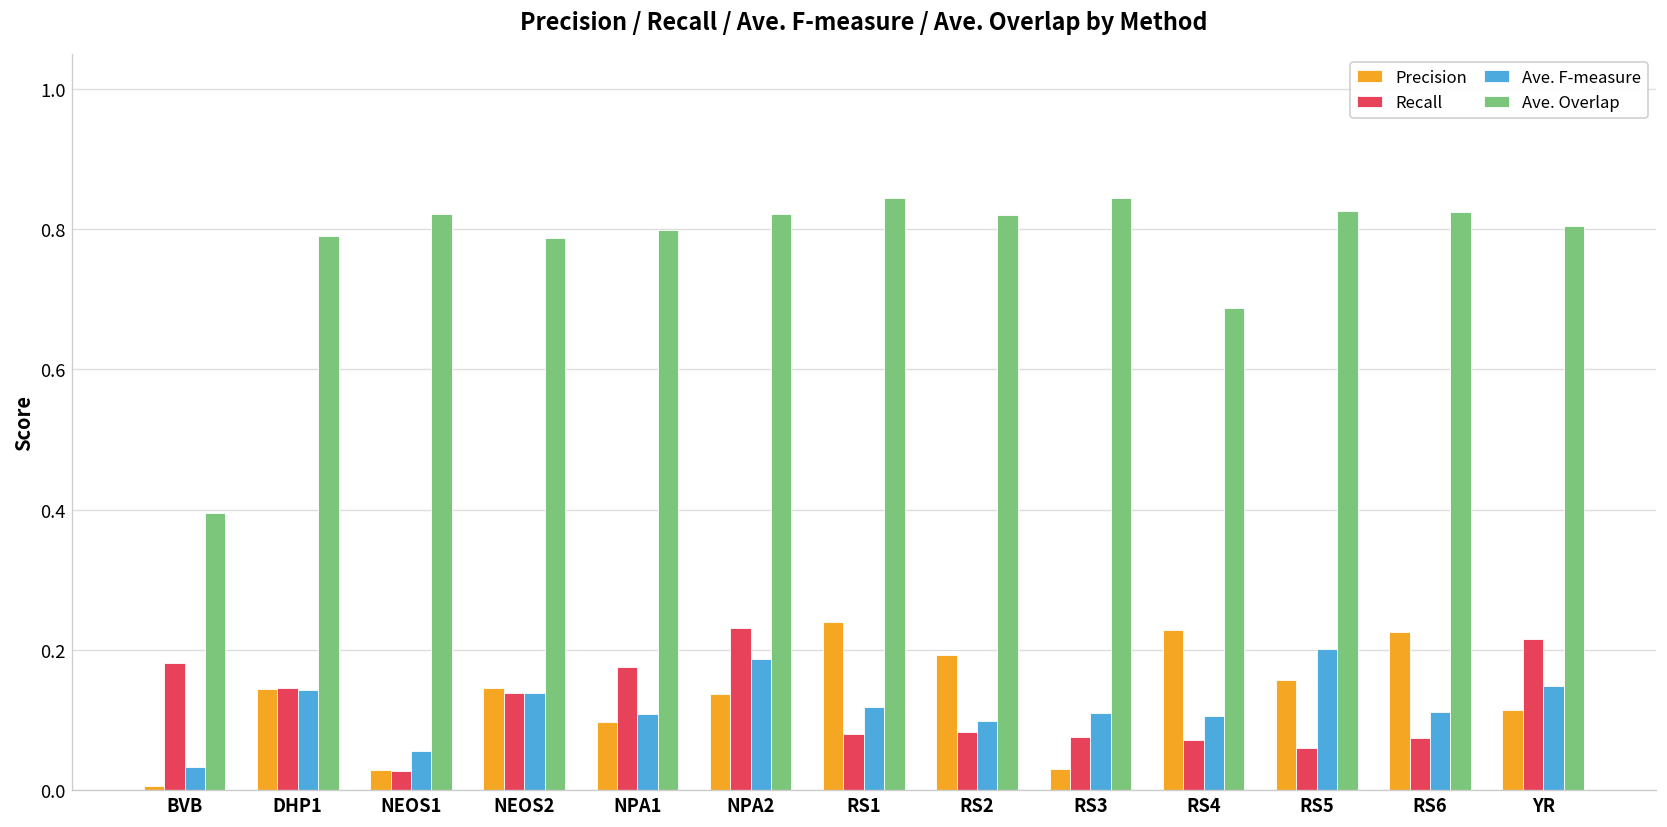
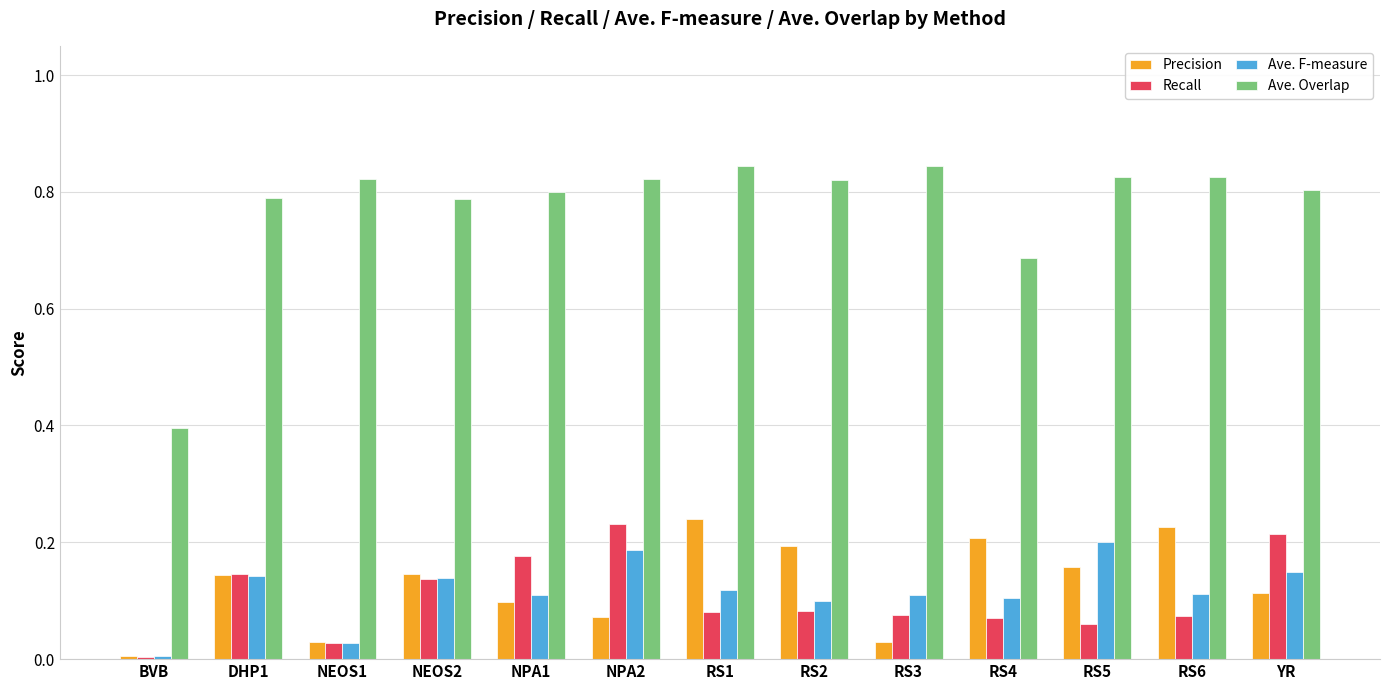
  {
    "Precision": {
      "BVB": 0.01,
      "DHP1": 0.14,
      "NEOS1": 0.03,
      "NEOS2": 0.15,
      "NPA1": 0.10,
-     "NPA2": 0.14,
+     "NPA2": 0.07,
      "RS1": 0.24,
      "RS2": 0.19,
      "RS3": 0.03,
-     "RS4": 0.23,
+     "RS4": 0.21,
      "RS5": 0.16,
      "RS6": 0.23,
      "YR": 0.11
    },
    "Recall": {
-     "BVB": 0.18,
+     "BVB": 0.00,
      "DHP1": 0.15,
      "NEOS1": 0.03,
      "NEOS2": 0.14,
      "NPA1": 0.18,
      "NPA2": 0.23,
      "RS1": 0.08,
      "RS2": 0.08,
      "RS3": 0.08,
      "RS4": 0.07,
      "RS5": 0.06,
      "RS6": 0.07,
      "YR": 0.22
    },
    "Ave. F-measure": {
-     "BVB": 0.03,
+     "BVB": 0.01,
      "DHP1": 0.14,
-     "NEOS1": 0.06,
+     "NEOS1": 0.03,
      "NEOS2": 0.14,
      "NPA1": 0.11,
      "NPA2": 0.19,
      "RS1": 0.12,
      "RS2": 0.10,
      "RS3": 0.11,
      "RS4": 0.11,
      "RS5": 0.20,
      "RS6": 0.11,
      "YR": 0.15
    },
    "Ave. Overlap": {
      "BVB": 0.40,
      "DHP1": 0.79,
      "NEOS1": 0.82,
      "NEOS2": 0.79,
      "NPA1": 0.80,
      "NPA2": 0.82,
      "RS1": 0.84,
      "RS2": 0.82,
      "RS3": 0.84,
      "RS4": 0.69,
      "RS5": 0.83,
      "RS6": 0.83,
      "YR": 0.80
    }
  }
